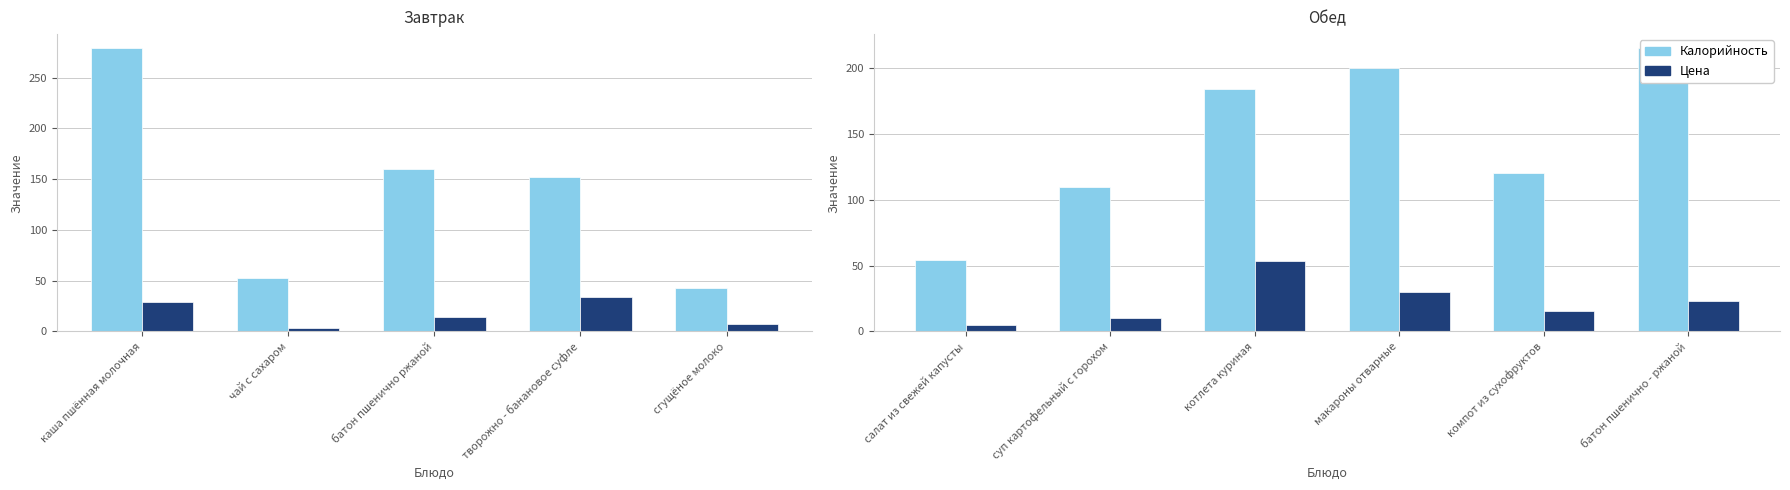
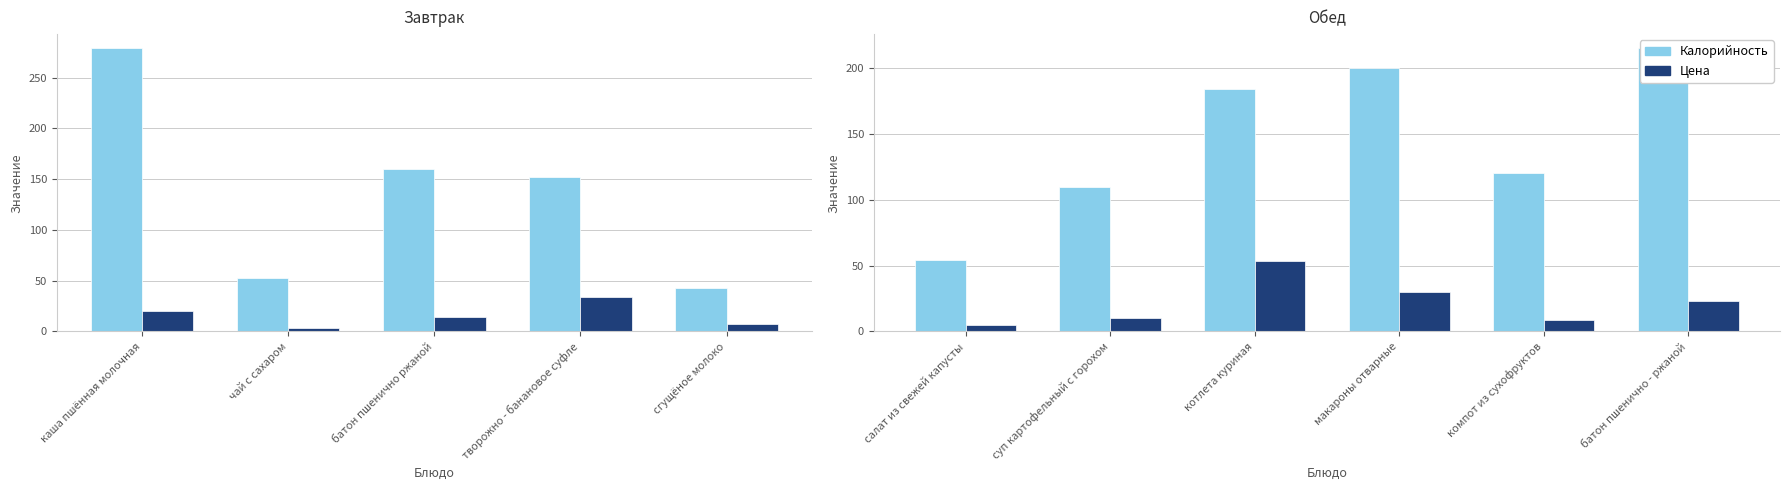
  {
    "Завтрак": {
      "Калорийность": {
        "каша пшённая молочная": 279,
        "чай с сахаром": 53,
        "батон пшенично ржаной": 160,
        "творожно - банановое суфле": 152,
        "сгущёное молоко": 43
      },
      "Цена": {
-       "каша пшённая молочная": 29,
+       "каша пшённая молочная": 20,
        "чай с сахаром": 3,
        "батон пшенично ржаной": 14,
        "творожно - банановое суфле": 34,
        "сгущёное молоко": 7
      }
    },
    "Обед": {
      "Калорийность": {
        "салат из свежей капусты": 54,
        "суп картофельный с горохом": 110,
        "котлета куриная": 184,
        "макароны отварные": 200,
        "компот из сухофруктов": 120
      },
      "Цена": {
        "салат из свежей капусты": 5,
        "суп картофельный с горохом": 10,
        "котлета куриная": 54,
        "макароны отварные": 30,
-       "компот из сухофруктов": 16,
+       "компот из сухофруктов": 8,
        "батон пшенично - ржаной": 23
      }
    }
  }
